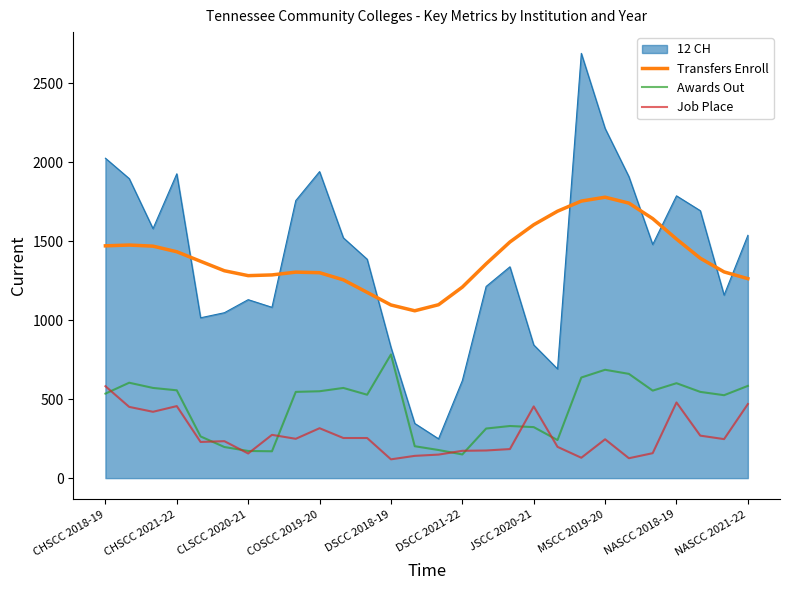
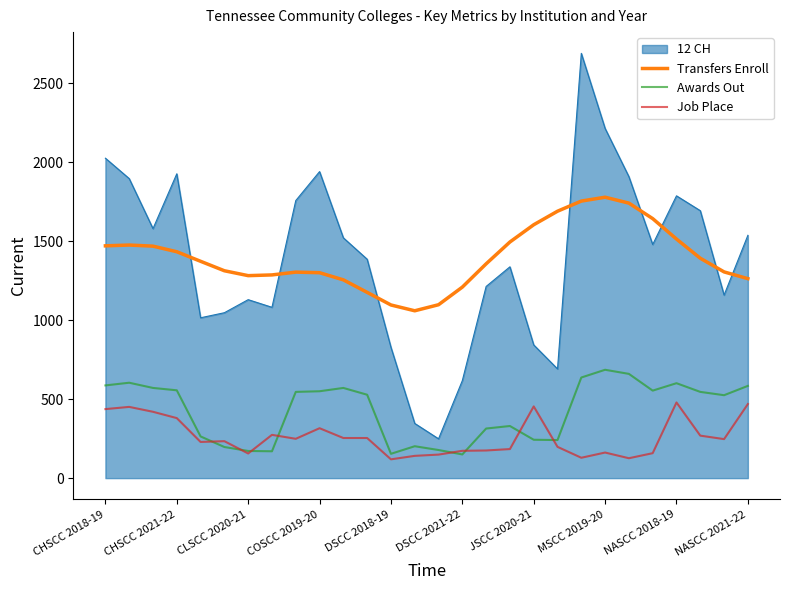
  {
    "12 CH": {
      "CHSCC 2018-19": 2030,
      "CHSCC 2021-22": 1930,
      "CLSCC 2020-21": 1130,
      "COSCC 2019-20": 1940,
      "DSCC 2018-19": 830,
      "DSCC 2021-22": 620,
      "JSCC 2020-21": 840,
      "MSCC 2019-20": 2210,
      "NASCC 2018-19": 1790,
      "NASCC 2021-22": 1540
    },
    "Transfers Enroll": {
      "CHSCC 2018-19": 1470,
      "CHSCC 2021-22": 1430,
      "CLSCC 2020-21": 1280,
      "COSCC 2019-20": 1300,
      "DSCC 2018-19": 1100,
      "DSCC 2021-22": 1210,
      "JSCC 2020-21": 1600,
      "MSCC 2019-20": 1780,
      "NASCC 2018-19": 1510,
      "NASCC 2021-22": 1260
    },
    "Awards Out": {
-     "CHSCC 2018-19": 540,
+     "CHSCC 2018-19": 590,
      "CHSCC 2021-22": 560,
      "COSCC 2019-20": 550,
-     "DSCC 2018-19": 780,
+     "DSCC 2018-19": 150,
      "DSCC 2021-22": 150,
-     "JSCC 2020-21": 320,
+     "JSCC 2020-21": 240,
      "MSCC 2019-20": 690,
      "NASCC 2018-19": 600,
      "NASCC 2021-22": 580
    },
    "Job Place": {
-     "CHSCC 2018-19": 580,
-     "CHSCC 2021-22": 460,
+     "CHSCC 2018-19": 440,
+     "CHSCC 2021-22": 380,
      "COSCC 2019-20": 320,
      "DSCC 2018-19": 120,
      "DSCC 2021-22": 170,
      "JSCC 2020-21": 450,
-     "MSCC 2019-20": 250,
+     "MSCC 2019-20": 160,
      "NASCC 2018-19": 480,
      "NASCC 2021-22": 470
    }
  }
